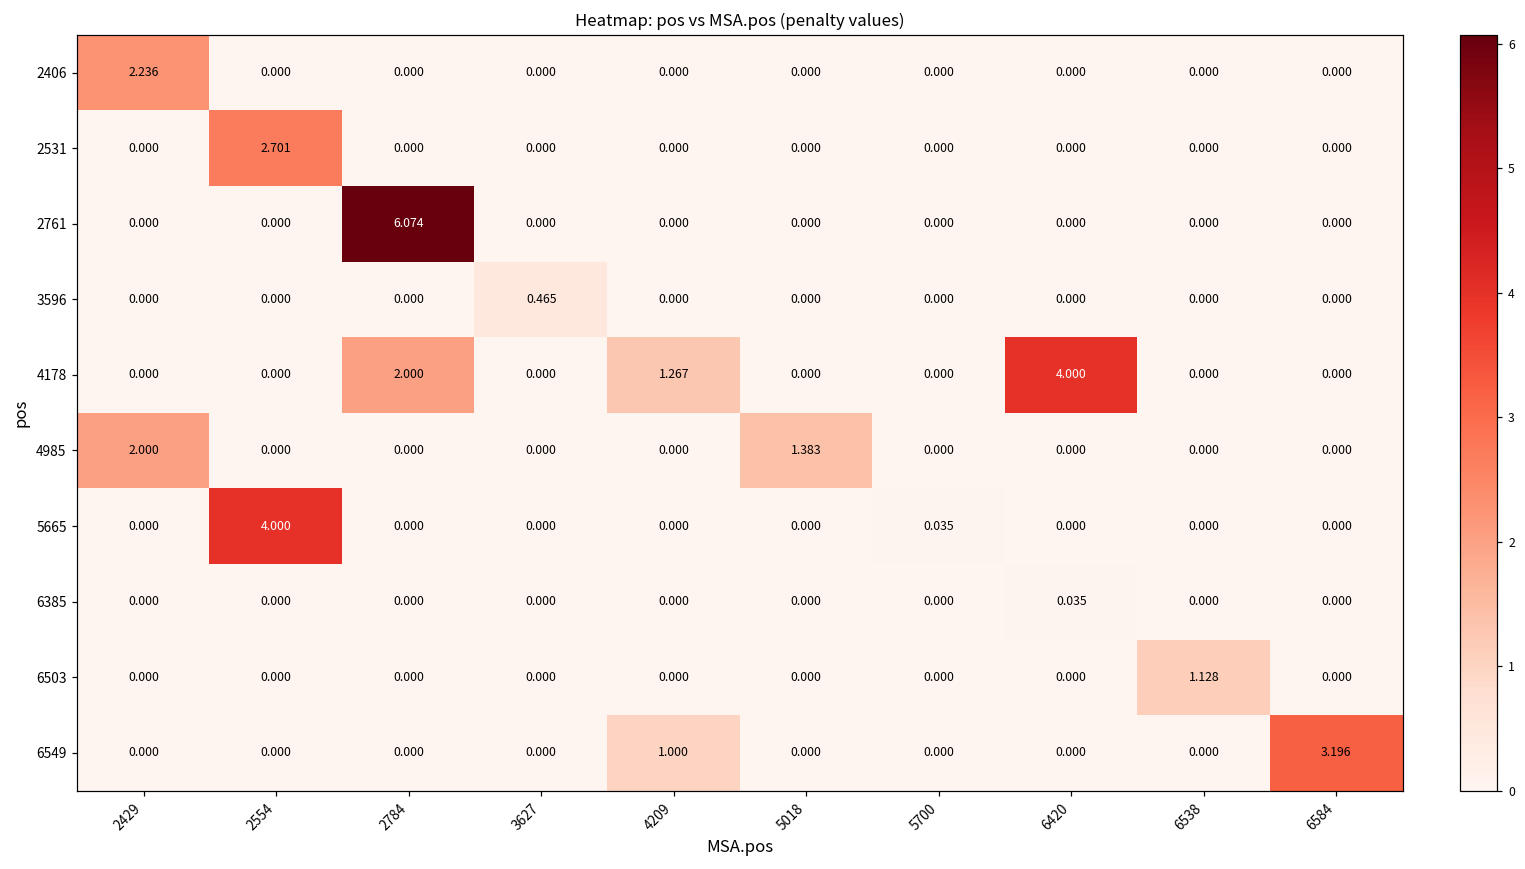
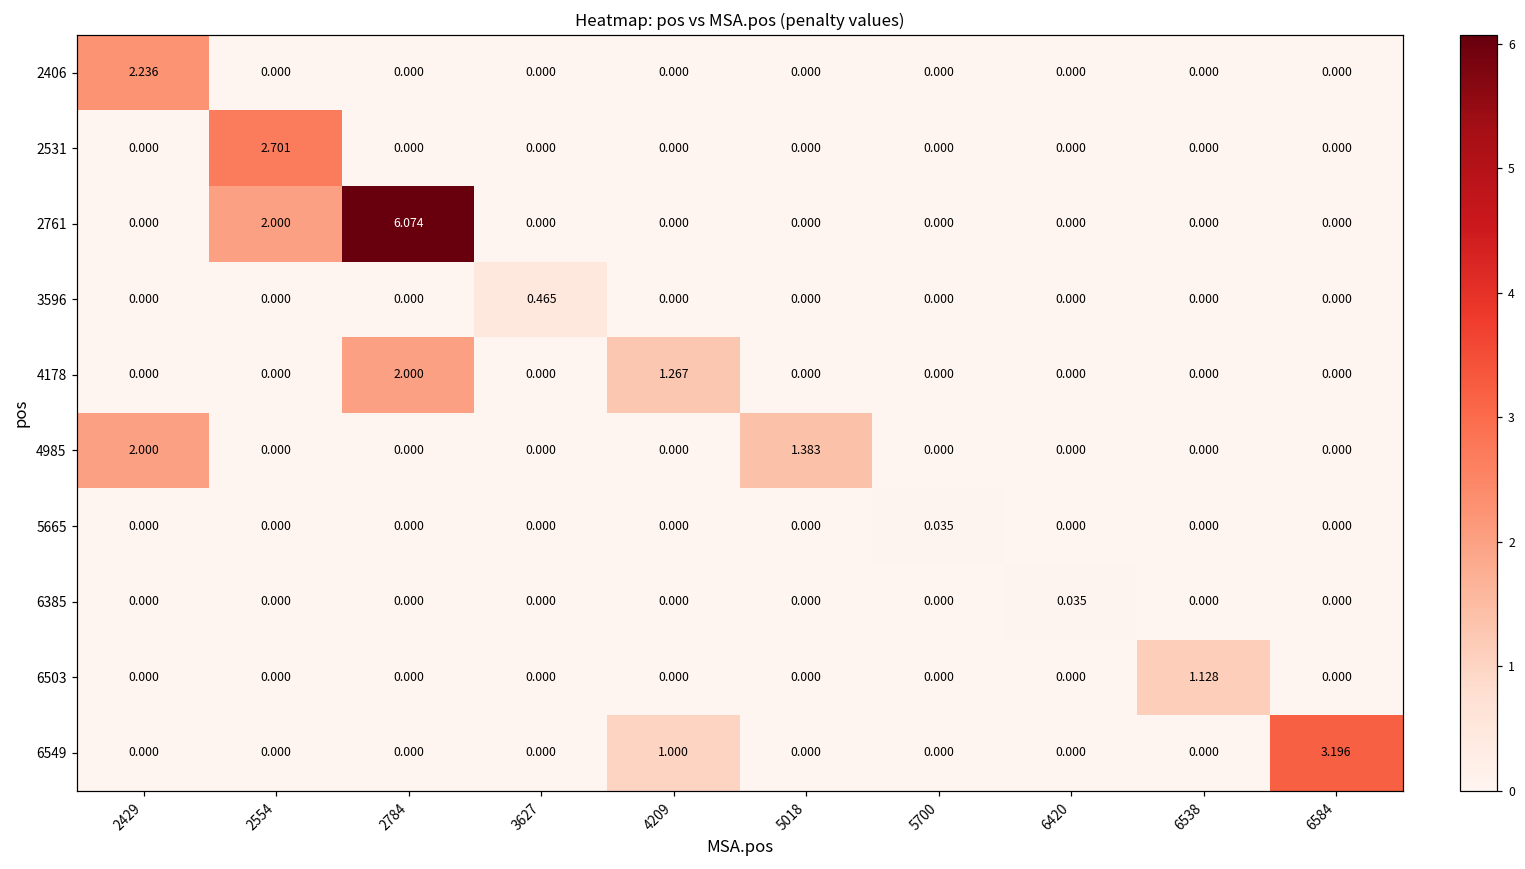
  {
    "2406": {
      "2429": 2.236,
      "2554": 0.000,
      "2784": 0.000,
      "3627": 0.000,
      "4209": 0.000,
      "5018": 0.000,
      "5700": 0.000,
      "6420": 0.000,
      "6538": 0.000,
      "6584": 0.000
    },
    "2531": {
      "2429": 0.000,
      "2554": 2.701,
      "2784": 0.000,
      "3627": 0.000,
      "4209": 0.000,
      "5018": 0.000,
      "5700": 0.000,
      "6420": 0.000,
      "6538": 0.000,
      "6584": 0.000
    },
    "2761": {
      "2429": 0.000,
-     "2554": 0.000,
+     "2554": 2.000,
      "2784": 6.074,
      "3627": 0.000,
      "4209": 0.000,
      "5018": 0.000,
      "5700": 0.000,
      "6420": 0.000,
      "6538": 0.000,
      "6584": 0.000
    },
    "3596": {
      "2429": 0.000,
      "2554": 0.000,
      "2784": 0.000,
      "3627": 0.465,
      "4209": 0.000,
      "5018": 0.000,
      "5700": 0.000,
      "6420": 0.000,
      "6538": 0.000,
      "6584": 0.000
    },
    "4178": {
      "2429": 0.000,
      "2554": 0.000,
      "2784": 2.000,
      "3627": 0.000,
      "4209": 1.267,
      "5018": 0.000,
      "5700": 0.000,
-     "6420": 4.000,
+     "6420": 0.000,
      "6538": 0.000,
      "6584": 0.000
    },
    "4985": {
      "2429": 2.000,
      "2554": 0.000,
      "2784": 0.000,
      "3627": 0.000,
      "4209": 0.000,
      "5018": 1.383,
      "5700": 0.000,
      "6420": 0.000,
      "6538": 0.000,
      "6584": 0.000
    },
    "5665": {
      "2429": 0.000,
-     "2554": 4.000,
+     "2554": 0.000,
      "2784": 0.000,
      "3627": 0.000,
      "4209": 0.000,
      "5018": 0.000,
      "5700": 0.035,
      "6420": 0.000,
      "6538": 0.000,
      "6584": 0.000
    },
    "6385": {
      "2429": 0.000,
      "2554": 0.000,
      "2784": 0.000,
      "3627": 0.000,
      "4209": 0.000,
      "5018": 0.000,
      "5700": 0.000,
      "6420": 0.035,
      "6538": 0.000,
      "6584": 0.000
    },
    "6503": {
      "2429": 0.000,
      "2554": 0.000,
      "2784": 0.000,
      "3627": 0.000,
      "4209": 0.000,
      "5018": 0.000,
      "5700": 0.000,
      "6420": 0.000,
      "6538": 1.128,
      "6584": 0.000
    },
    "6549": {
      "2429": 0.000,
      "2554": 0.000,
      "2784": 0.000,
      "3627": 0.000,
      "4209": 1.000,
      "5018": 0.000,
      "5700": 0.000,
      "6420": 0.000,
      "6538": 0.000,
      "6584": 3.196
    }
  }
